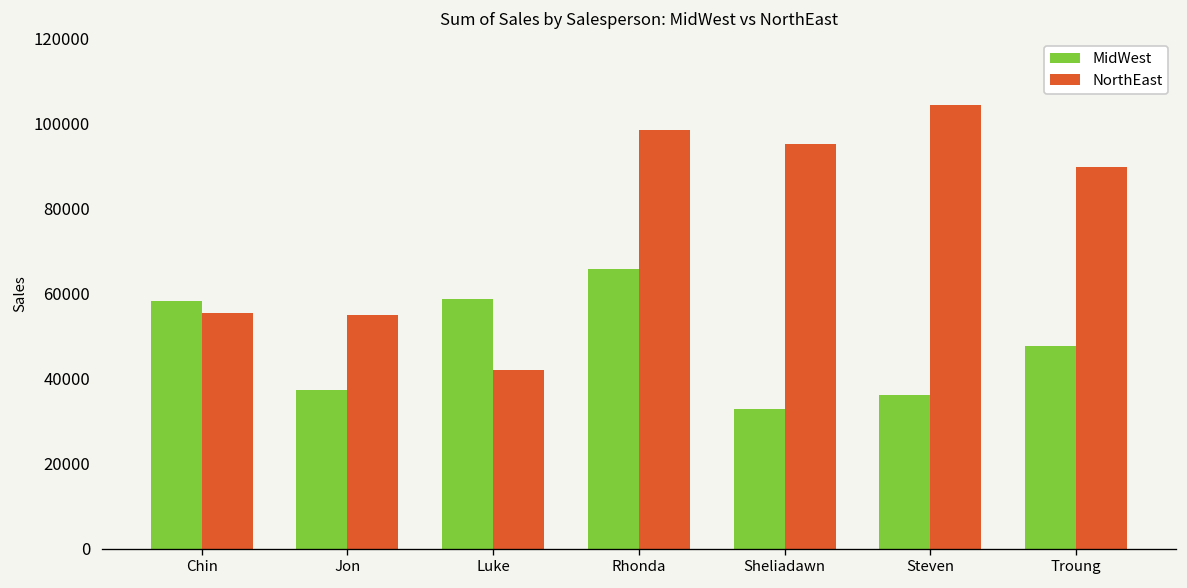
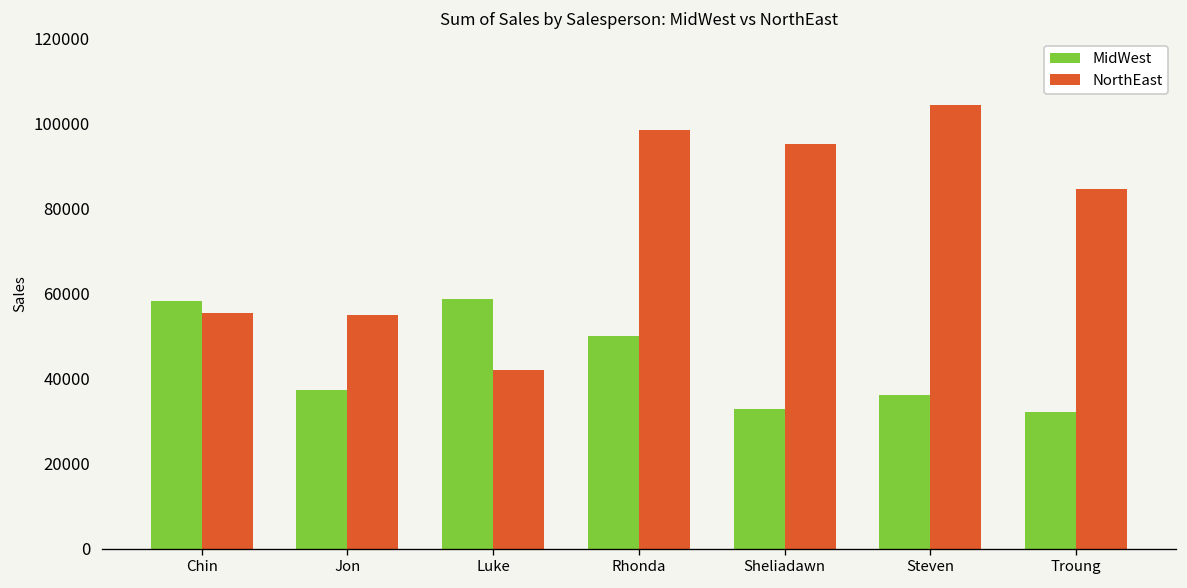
  {
    "MidWest": {
      "Chin": 58000,
      "Jon": 37000,
      "Luke": 59000,
-     "Rhonda": 66000,
+     "Rhonda": 50000,
      "Sheliadawn": 33000,
      "Steven": 36000,
-     "Troung": 48000
+     "Troung": 32000
    },
    "NorthEast": {
      "Chin": 55000,
      "Jon": 55000,
      "Luke": 42000,
      "Rhonda": 98000,
      "Sheliadawn": 95000,
      "Steven": 104000,
-     "Troung": 90000
+     "Troung": 85000
    }
  }
